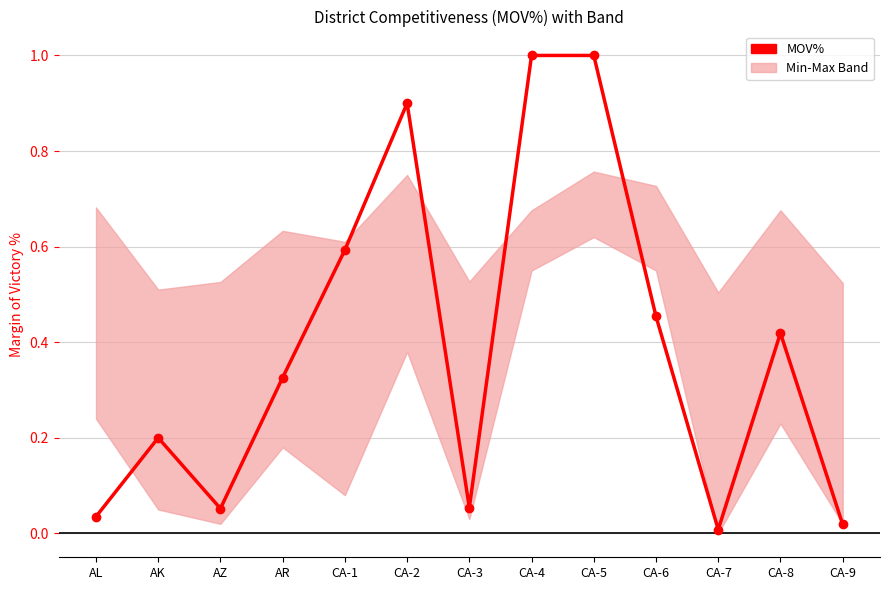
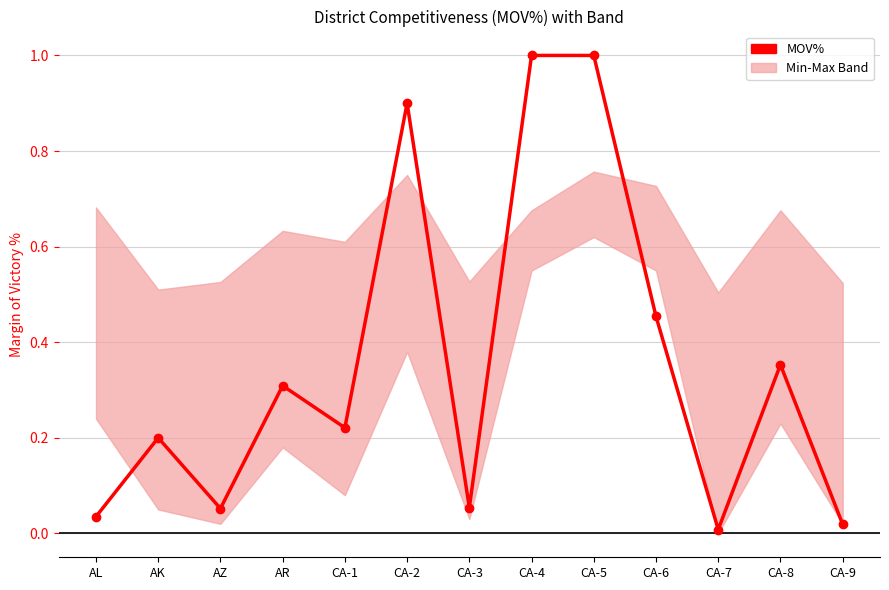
  {
    "MOV%": {
      "AL": 0.04,
      "AK": 0.20,
      "AZ": 0.05,
-     "AR": 0.33,
-     "CA-1": 0.59,
+     "AR": 0.31,
+     "CA-1": 0.22,
      "CA-2": 0.90,
      "CA-3": 0.05,
      "CA-4": 1.00,
      "CA-5": 1.00,
      "CA-6": 0.45,
      "CA-7": 0.01,
-     "CA-8": 0.42,
+     "CA-8": 0.35,
      "CA-9": 0.02
    }
  }
